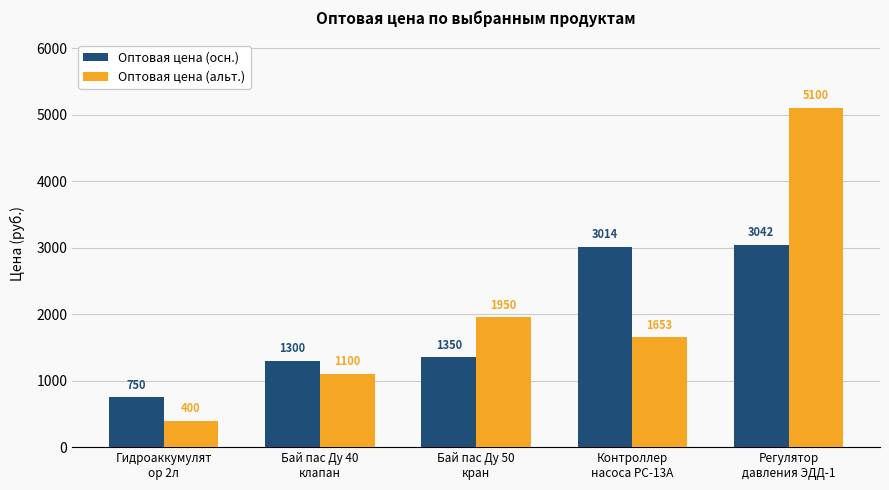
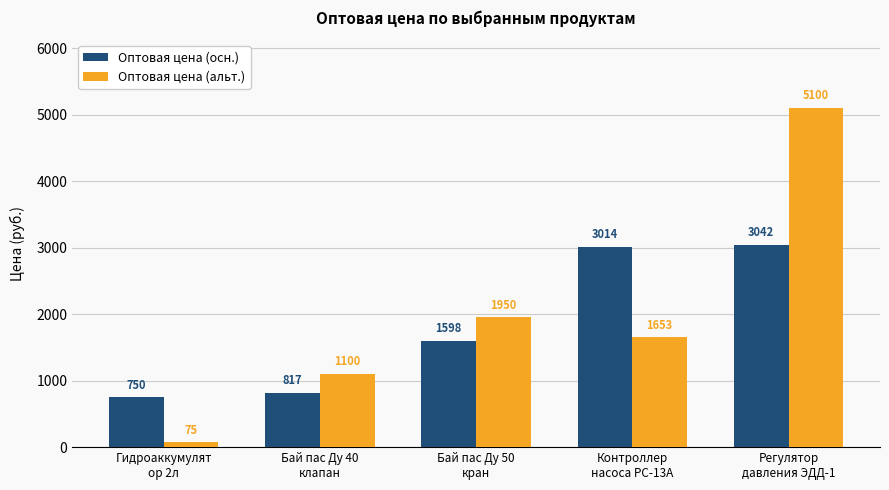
  {
    "Оптовая цена (осн.)": {
      "Гидроаккумулят ор 2л": 750,
-     "Бай пас Ду 40 клапан": 1300,
-     "Бай пас Ду 50 кран": 1350,
+     "Бай пас Ду 40 клапан": 817,
+     "Бай пас Ду 50 кран": 1598,
      "Контроллер насоса PC-13A": 3014,
      "Регулятор давления ЭДД-1": 3042
    },
    "Оптовая цена (альт.)": {
-     "Гидроаккумулят ор 2л": 400,
+     "Гидроаккумулят ор 2л": 75,
      "Бай пас Ду 40 клапан": 1100,
      "Бай пас Ду 50 кран": 1950,
      "Контроллер насоса PC-13A": 1653,
      "Регулятор давления ЭДД-1": 5100
    }
  }
